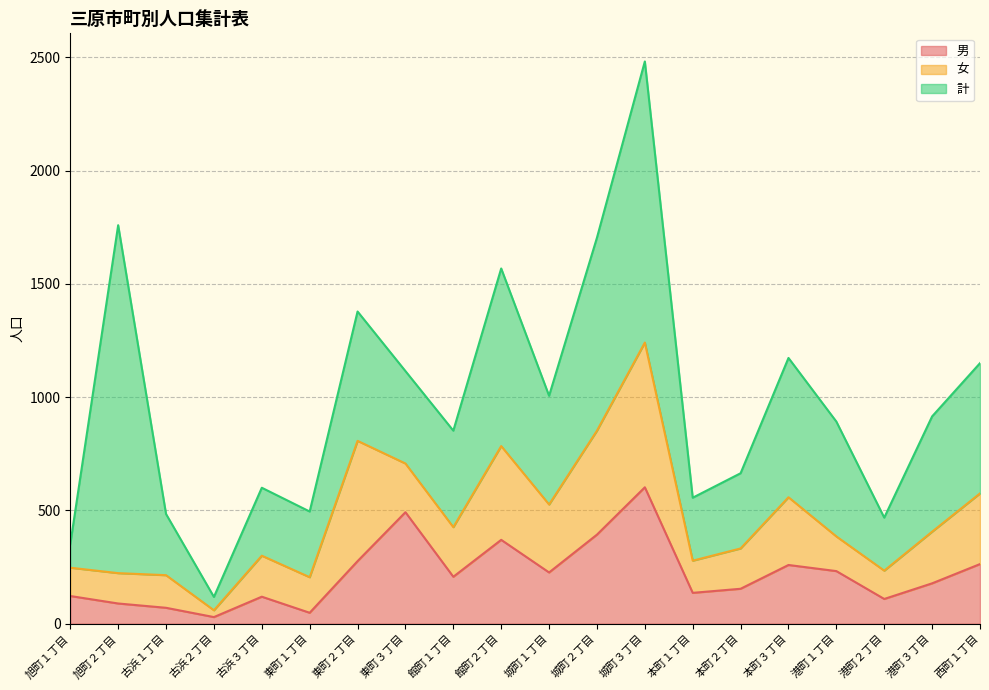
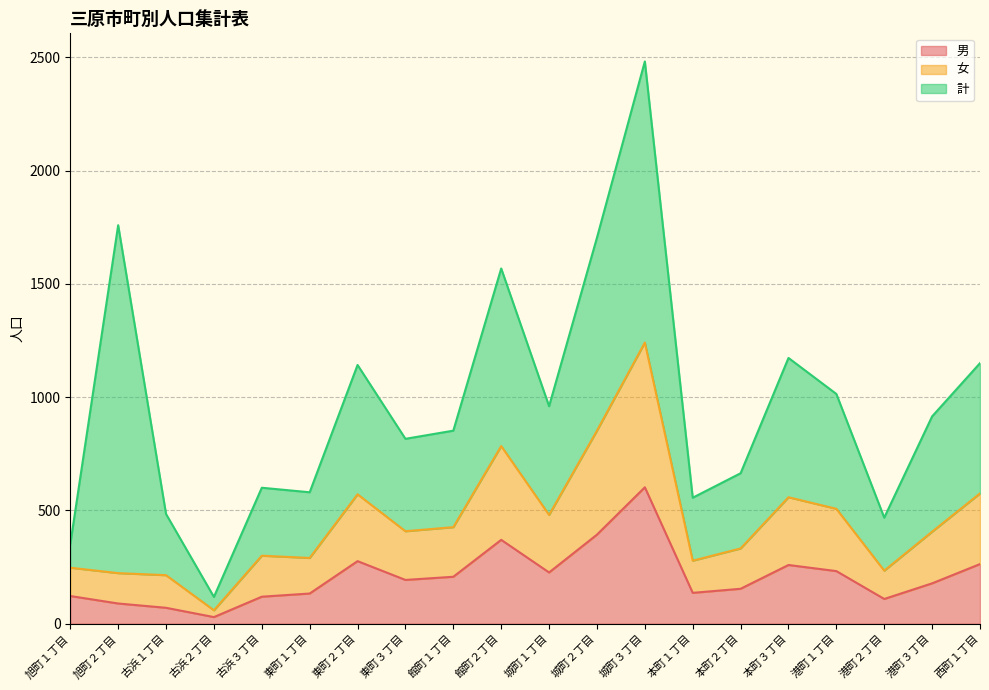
  {
    "男": {
      "旭町１丁目": 120,
      "旭町２丁目": 90,
      "古浜１丁目": 70,
      "古浜２丁目": 30,
      "古浜３丁目": 120,
-     "東町１丁目": 50,
+     "東町１丁目": 130,
      "東町２丁目": 280,
-     "東町３丁目": 490,
+     "東町３丁目": 190,
      "館町１丁目": 210,
      "館町２丁目": 370,
      "城町１丁目": 230,
      "城町２丁目": 390,
      "城町３丁目": 600,
      "本町１丁目": 140,
      "本町２丁目": 150,
      "本町３丁目": 260,
      "港町１丁目": 230,
      "港町２丁目": 110,
      "港町３丁目": 180,
      "西町１丁目": 260
    },
    "女": {
      "旭町１丁目": 130,
      "旭町２丁目": 130,
      "古浜１丁目": 140,
      "古浜２丁目": 30,
      "古浜３丁目": 180,
      "東町１丁目": 160,
-     "東町２丁目": 530,
+     "東町２丁目": 300,
      "東町３丁目": 220,
      "館町１丁目": 220,
      "館町２丁目": 410,
-     "城町１丁目": 300,
+     "城町１丁目": 250,
      "城町２丁目": 460,
      "城町３丁目": 640,
      "本町１丁目": 140,
      "本町２丁目": 180,
      "本町３丁目": 300,
-     "港町１丁目": 150,
+     "港町１丁目": 280,
      "港町２丁目": 130,
      "港町３丁目": 230,
      "西町１丁目": 310
    },
    "計": {
      "旭町１丁目": 100,
      "旭町２丁目": 1540,
      "古浜１丁目": 270,
      "古浜２丁目": 60,
      "古浜３丁目": 300,
      "東町１丁目": 290,
      "東町２丁目": 570,
      "東町３丁目": 410,
      "館町１丁目": 430,
      "館町２丁目": 780,
      "城町１丁目": 480,
      "城町２丁目": 850,
      "城町３丁目": 1240,
      "本町１丁目": 280,
      "本町２丁目": 330,
      "本町３丁目": 620,
      "港町１丁目": 510,
      "港町２丁目": 230,
      "港町３丁目": 510,
      "西町１丁目": 580
    }
  }
